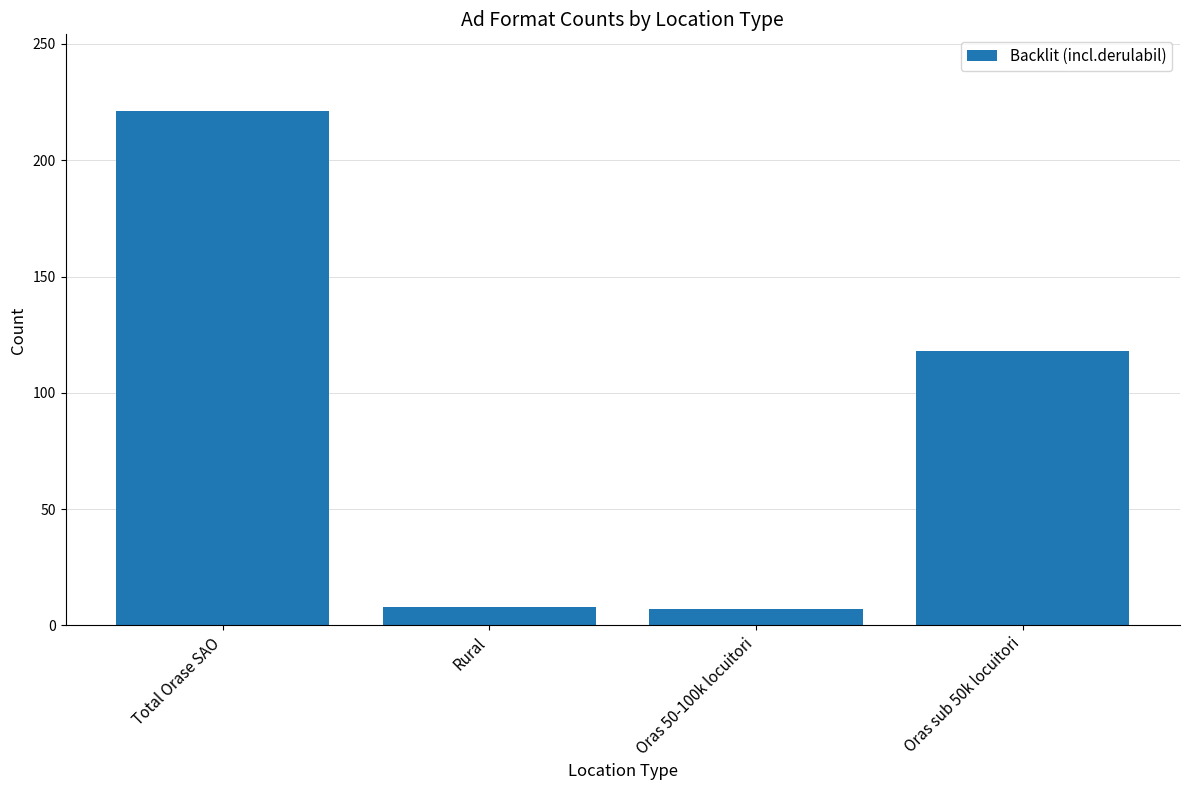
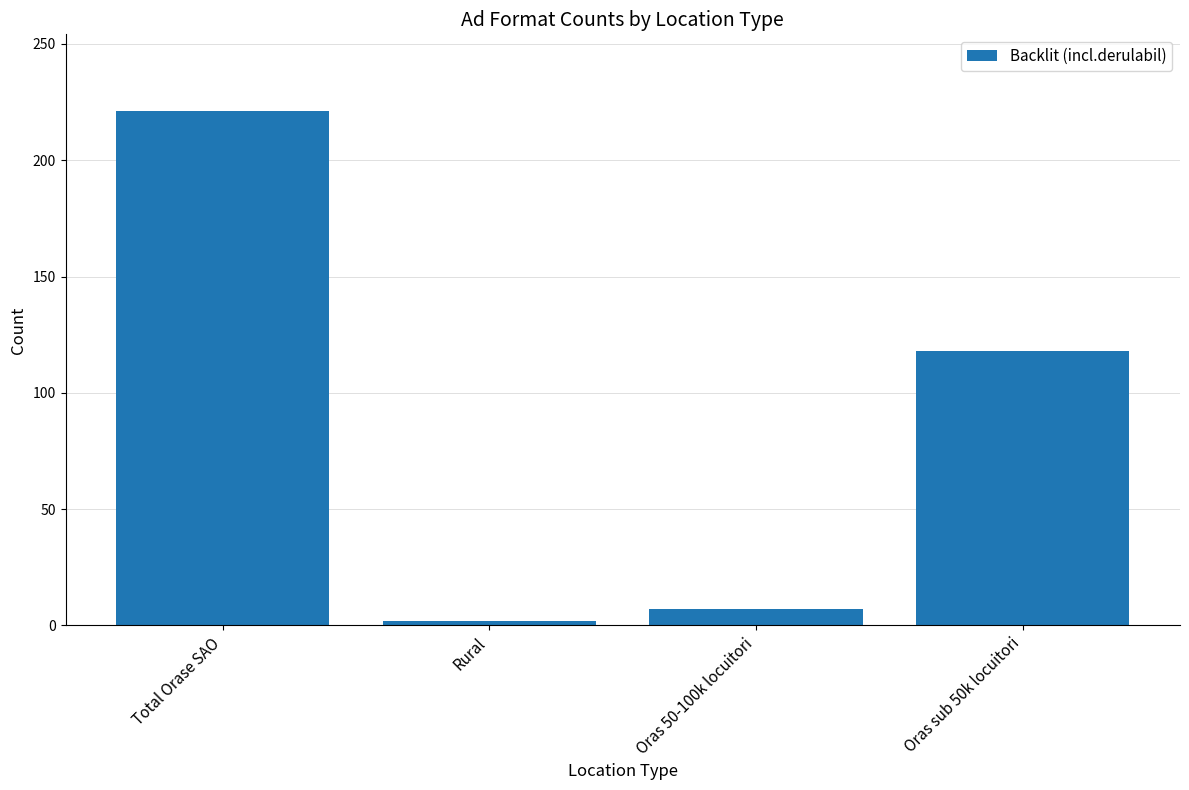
  {
    "Total Orase SAO": 221,
-   "Rural": 8,
+   "Rural": 2,
    "Oras 50-100k locuitori": 7,
    "Oras sub 50k locuitori": 118
  }
